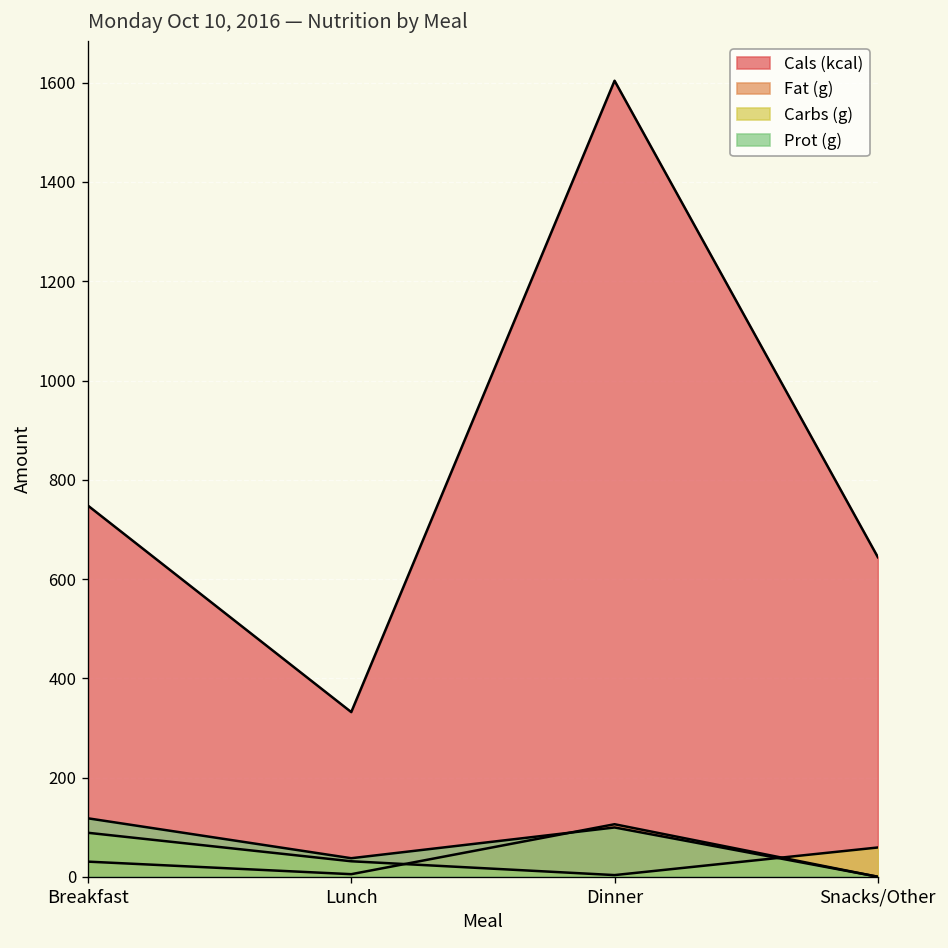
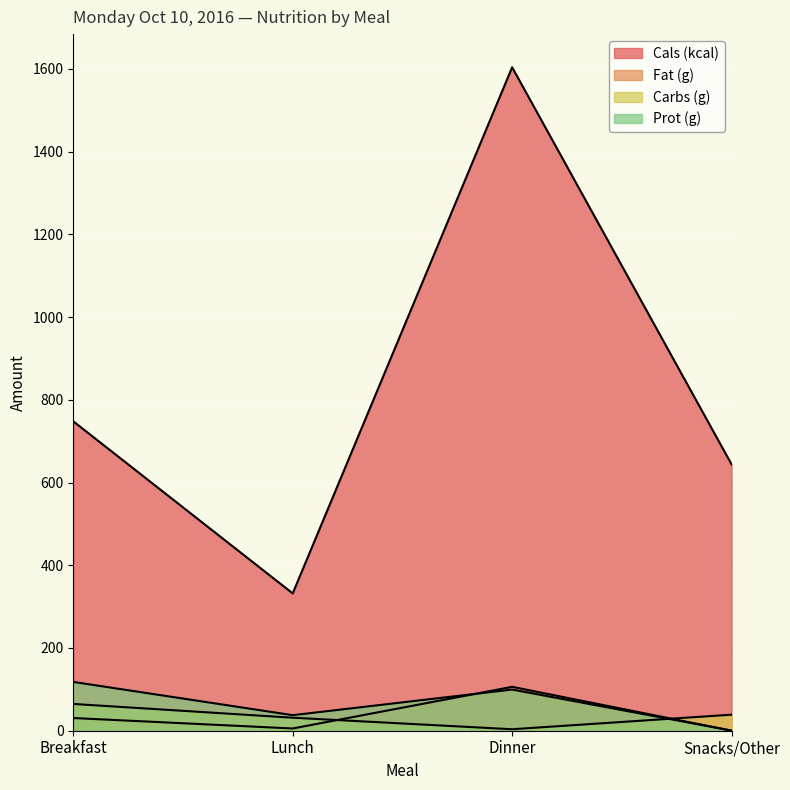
  {
    "Carbs (g)": {
-     "Breakfast": 90,
+     "Breakfast": 60,
      "Dinner": 0,
-     "Snacks/Other": 60
+     "Snacks/Other": 40
    },
    "Prot (g)": {
      "Breakfast": 120,
      "Dinner": 100
    }
  }
